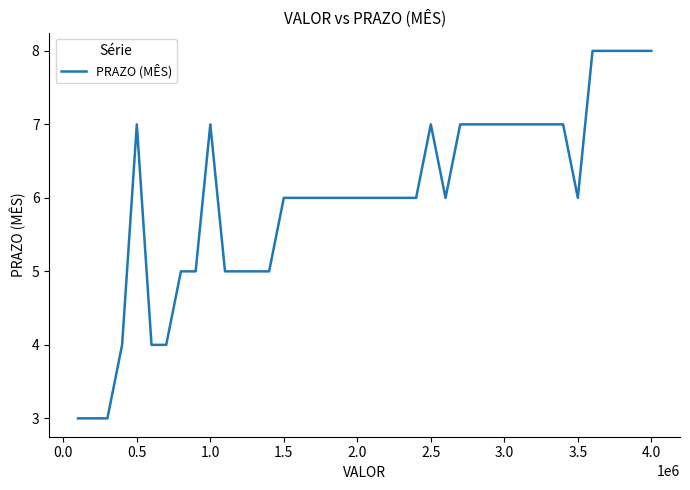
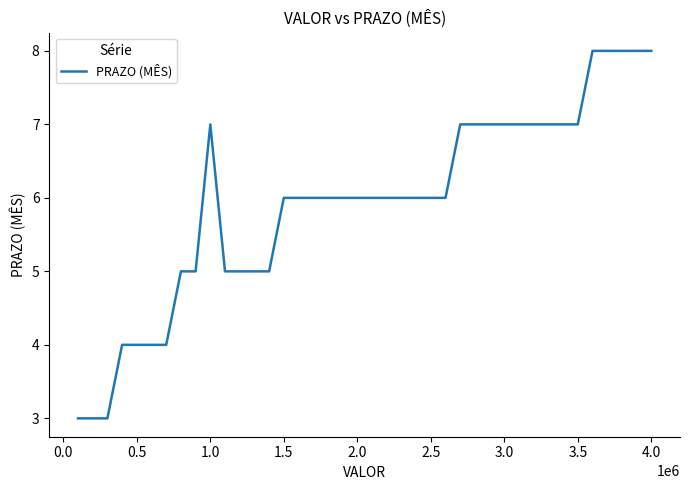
  {
-   "0.5": 7,
+   "0.5": 4,
    "1.0": 7,
    "1.5": 6,
    "2.0": 6,
-   "2.5": 7,
+   "2.5": 6,
    "3.0": 7,
-   "3.5": 6,
+   "3.5": 7,
    "4.0": 8
  }
